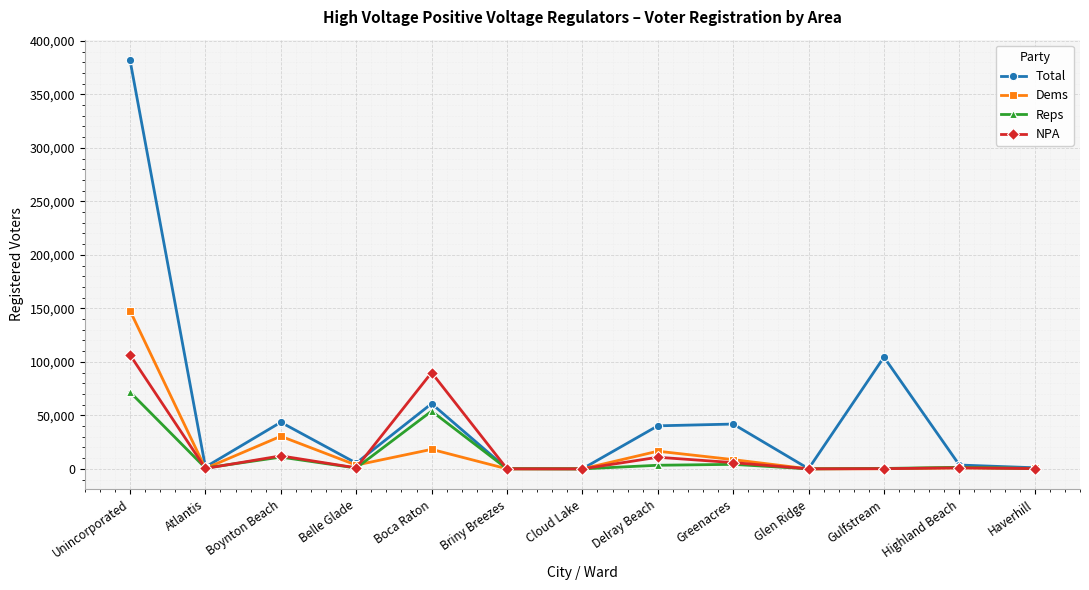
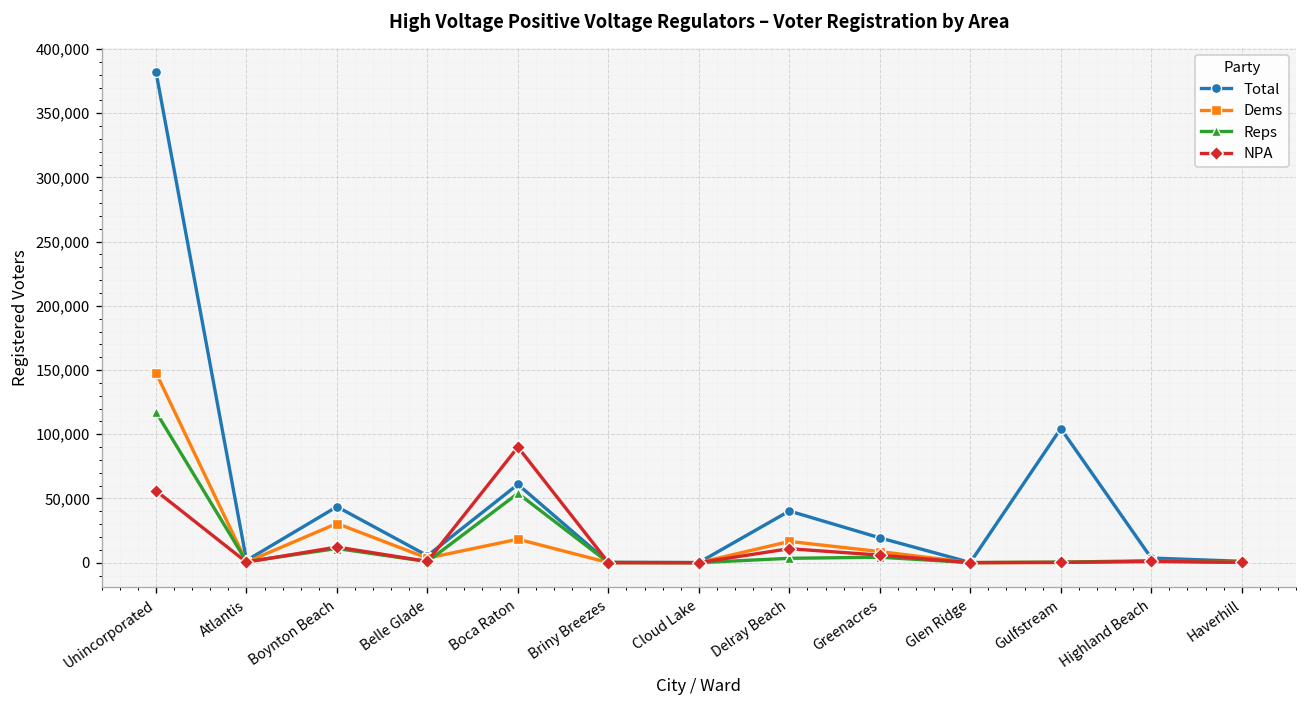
  {
    "Total": {
      "Unincorporated": "382,000",
      "Boynton Beach": "44,000",
      "Boca Raton": "61,000",
      "Delray Beach": "40,000",
-     "Greenacres": "42,000",
+     "Greenacres": "19,000",
      "Gulfstream": "104,000"
    },
    "Dems": {
      "Unincorporated": "148,000",
      "Boynton Beach": "31,000",
      "Boca Raton": "18,000",
      "Delray Beach": "17,000",
      "Greenacres": "9,000"
    },
    "Reps": {
-     "Unincorporated": "72,000",
+     "Unincorporated": "117,000",
      "Boca Raton": "54,000",
      "Delray Beach": "3,000"
    },
    "NPA": {
-     "Unincorporated": "107,000",
+     "Unincorporated": "56,000",
      "Boca Raton": "90,000",
      "Delray Beach": "11,000"
    }
  }
